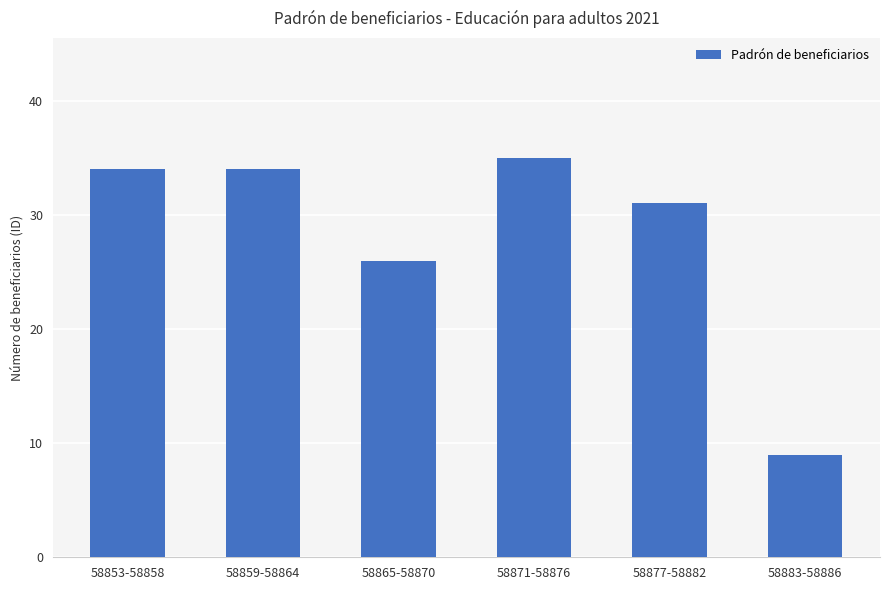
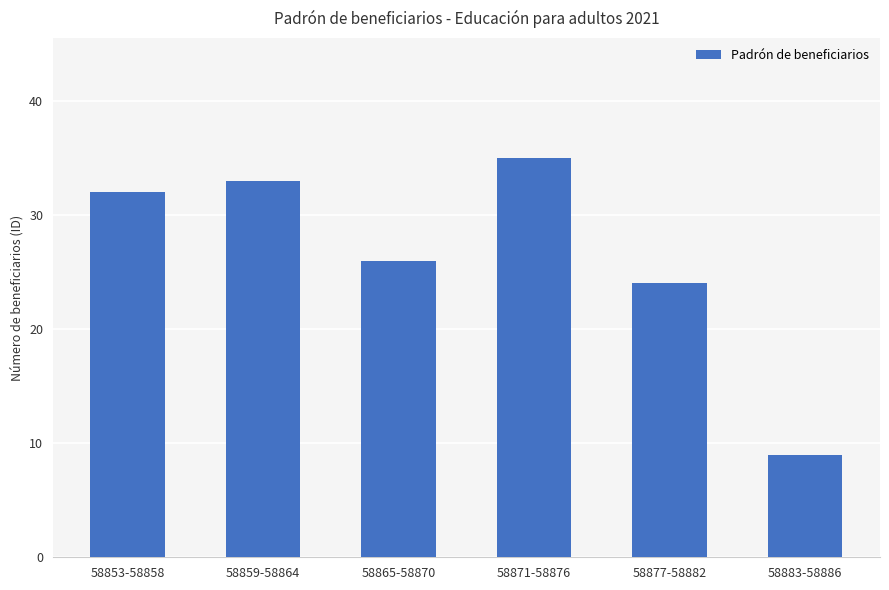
  {
-   "58853-58858": 34,
-   "58859-58864": 34,
+   "58853-58858": 32,
+   "58859-58864": 33,
    "58865-58870": 26,
    "58871-58876": 35,
-   "58877-58882": 31,
+   "58877-58882": 24,
    "58883-58886": 9
  }
